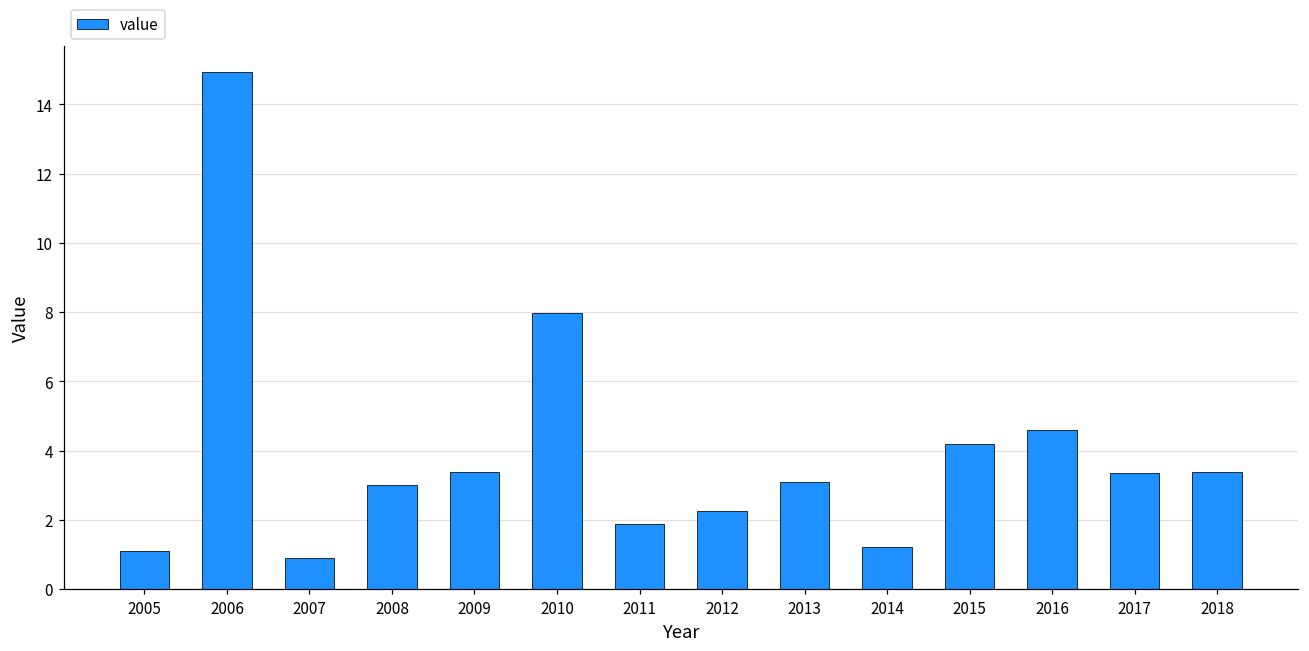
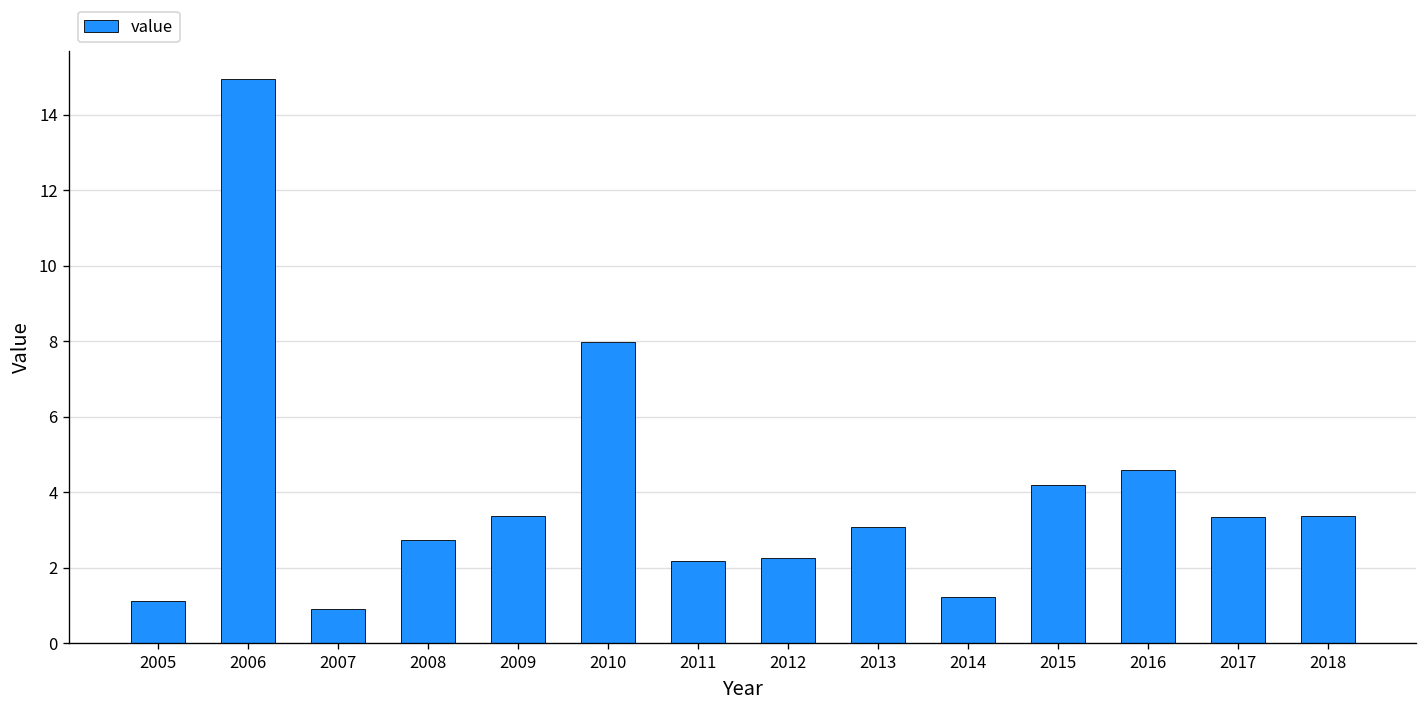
  {
    "2005": 1.1,
    "2006": 14.9,
    "2007": 0.9,
-   "2008": 3.0,
+   "2008": 2.7,
    "2009": 3.4,
    "2010": 8.0,
-   "2011": 1.9,
+   "2011": 2.2,
    "2012": 2.3,
    "2013": 3.1,
    "2014": 1.2,
    "2015": 4.2,
    "2016": 4.6,
    "2017": 3.3,
    "2018": 3.4
  }
